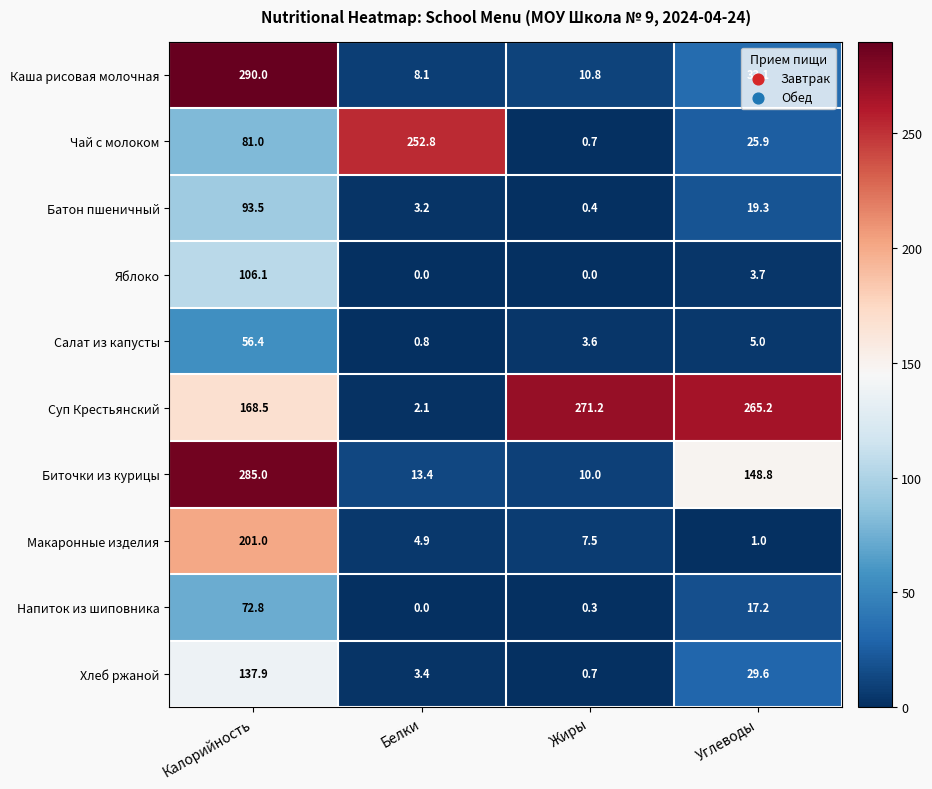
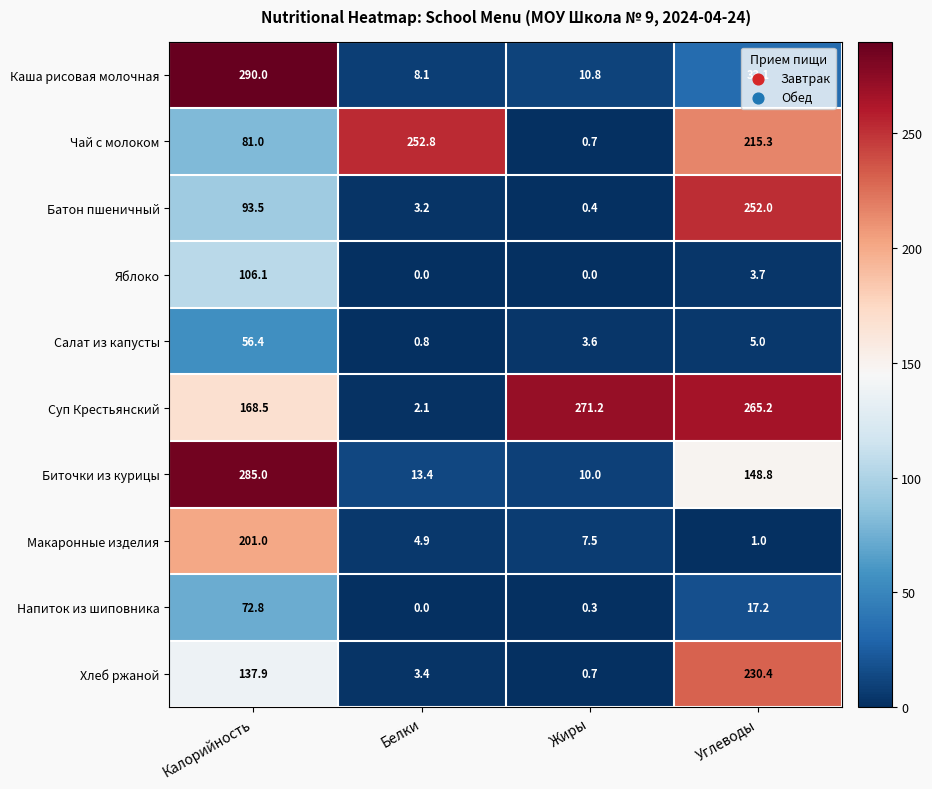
  {
    "Каша рисовая молочная": {
      "Калорийность": 290.0,
      "Белки": 8.1,
      "Жиры": 10.8
    },
    "Чай с молоком": {
      "Калорийность": 81.0,
      "Белки": 252.8,
      "Жиры": 0.7,
-     "Углеводы": 25.9
+     "Углеводы": 215.3
    },
    "Батон пшеничный": {
      "Калорийность": 93.5,
      "Белки": 3.2,
      "Жиры": 0.4,
-     "Углеводы": 19.3
+     "Углеводы": 252.0
    },
    "Яблоко": {
      "Калорийность": 106.1,
      "Белки": 0.0,
      "Жиры": 0.0,
      "Углеводы": 3.7
    },
    "Салат из капусты": {
      "Калорийность": 56.4,
      "Белки": 0.8,
      "Жиры": 3.6,
      "Углеводы": 5.0
    },
    "Суп Крестьянский": {
      "Калорийность": 168.5,
      "Белки": 2.1,
      "Жиры": 271.2,
      "Углеводы": 265.2
    },
    "Биточки из курицы": {
      "Калорийность": 285.0,
      "Белки": 13.4,
      "Жиры": 10.0,
      "Углеводы": 148.8
    },
    "Макаронные изделия": {
      "Калорийность": 201.0,
      "Белки": 4.9,
      "Жиры": 7.5,
      "Углеводы": 1.0
    },
    "Напиток из шиповника": {
      "Калорийность": 72.8,
      "Белки": 0.0,
      "Жиры": 0.3,
      "Углеводы": 17.2
    },
    "Хлеб ржаной": {
      "Калорийность": 137.9,
      "Белки": 3.4,
      "Жиры": 0.7,
-     "Углеводы": 29.6
+     "Углеводы": 230.4
    }
  }
